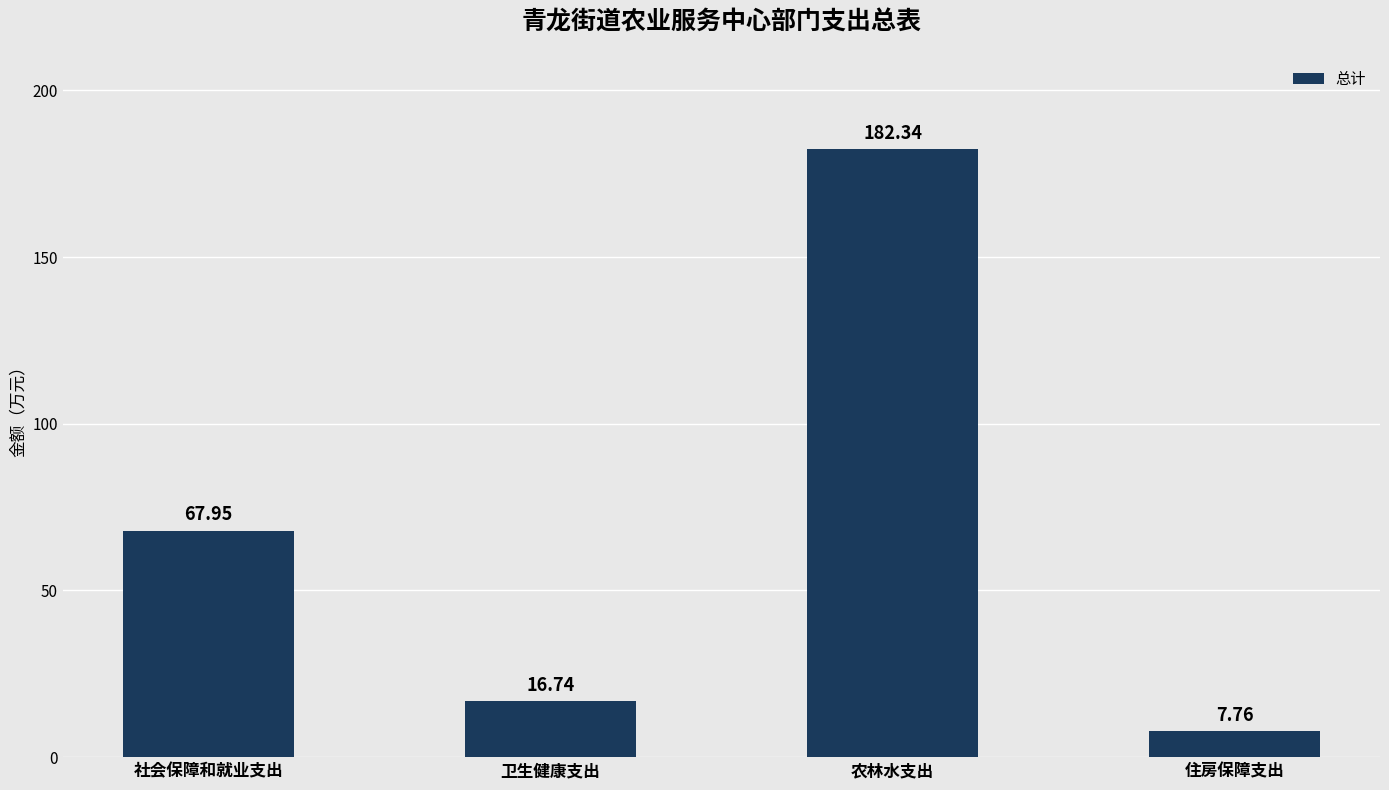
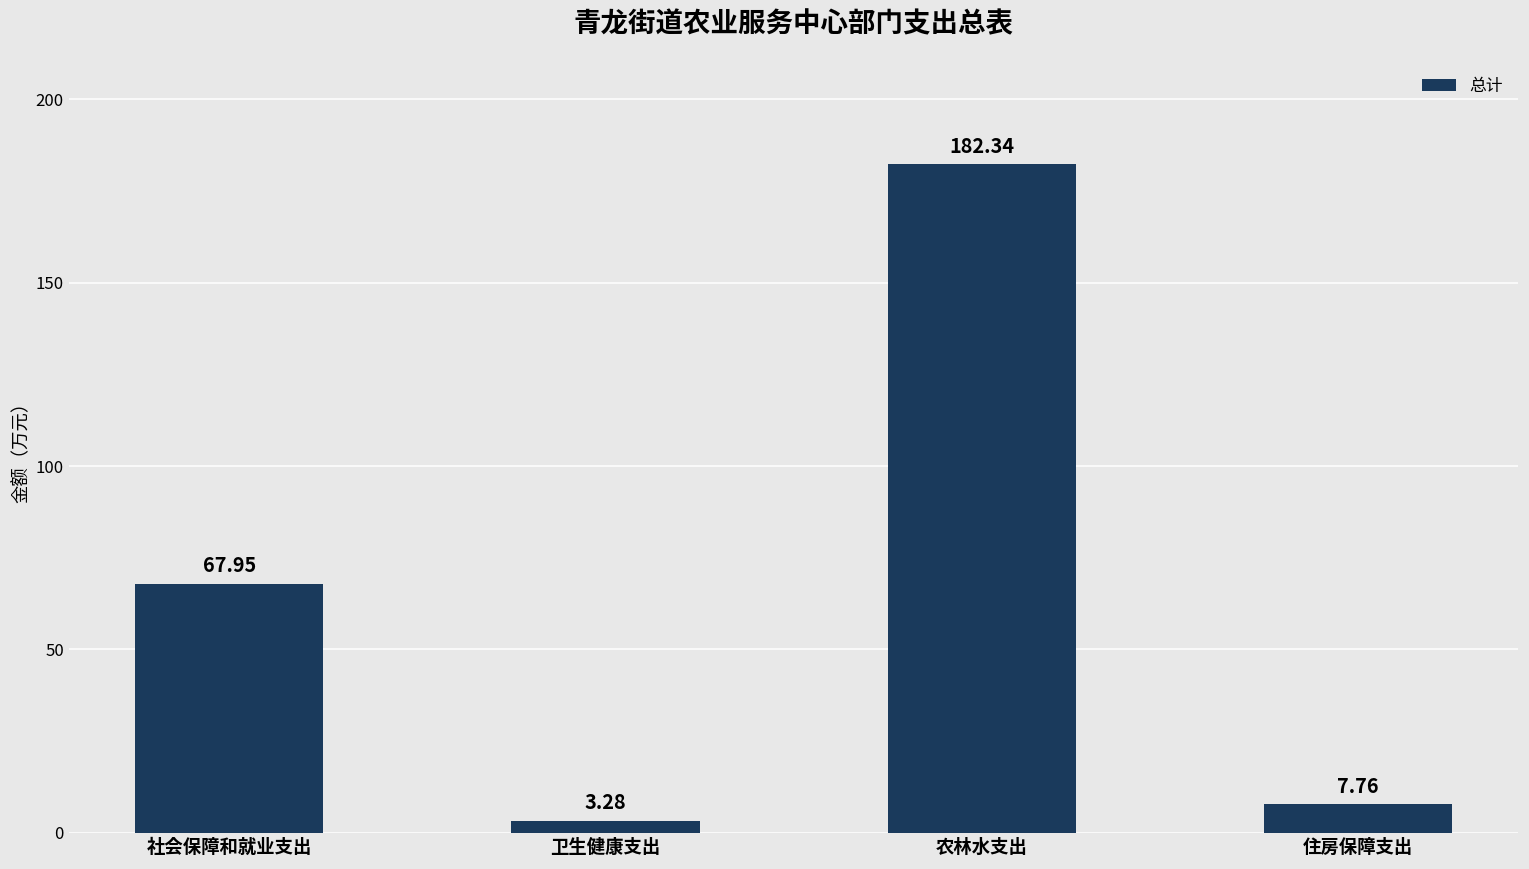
  {
    "社会保障和就业支出": 67.95,
-   "卫生健康支出": 16.74,
+   "卫生健康支出": 3.28,
    "农林水支出": 182.34,
    "住房保障支出": 7.76
  }
